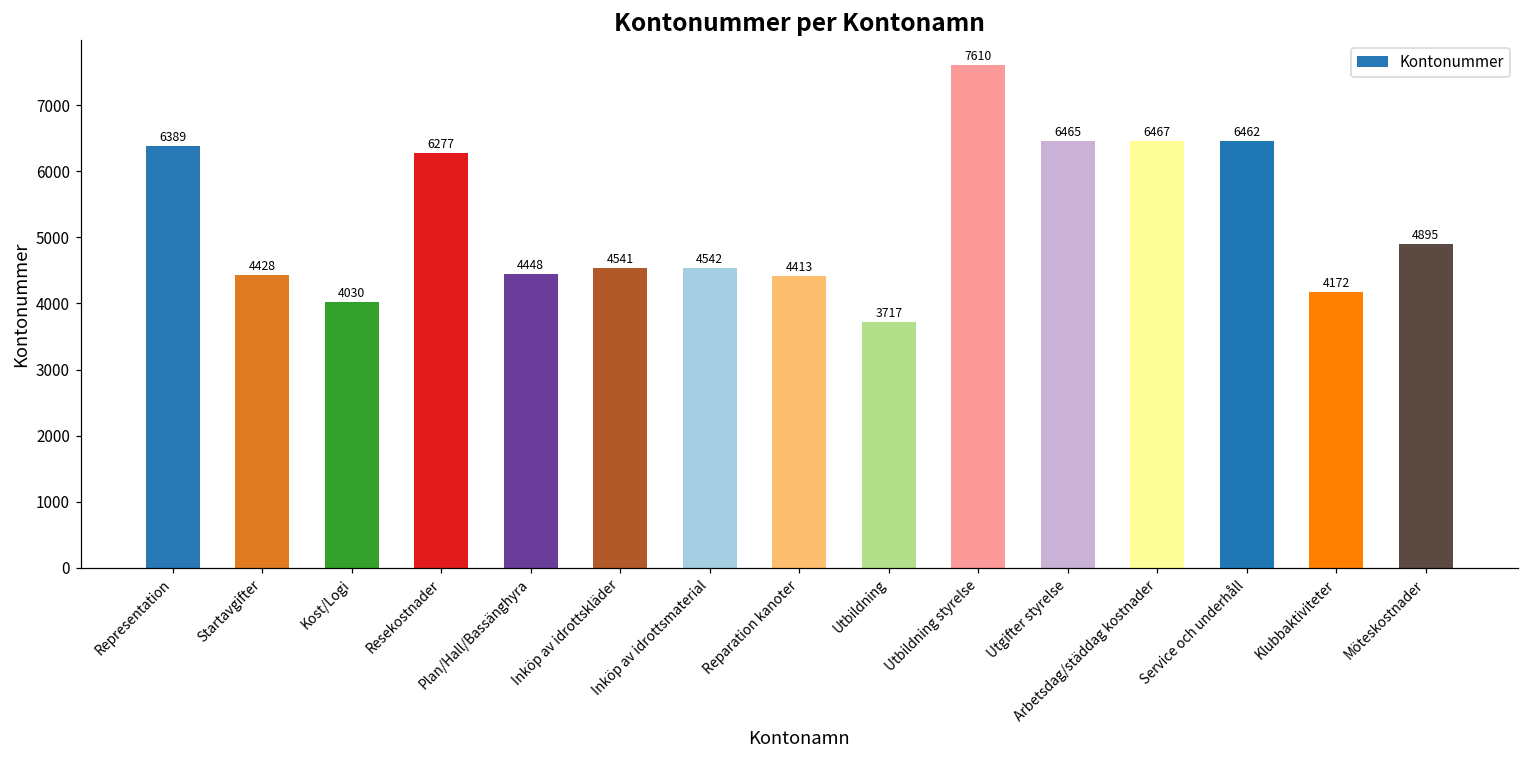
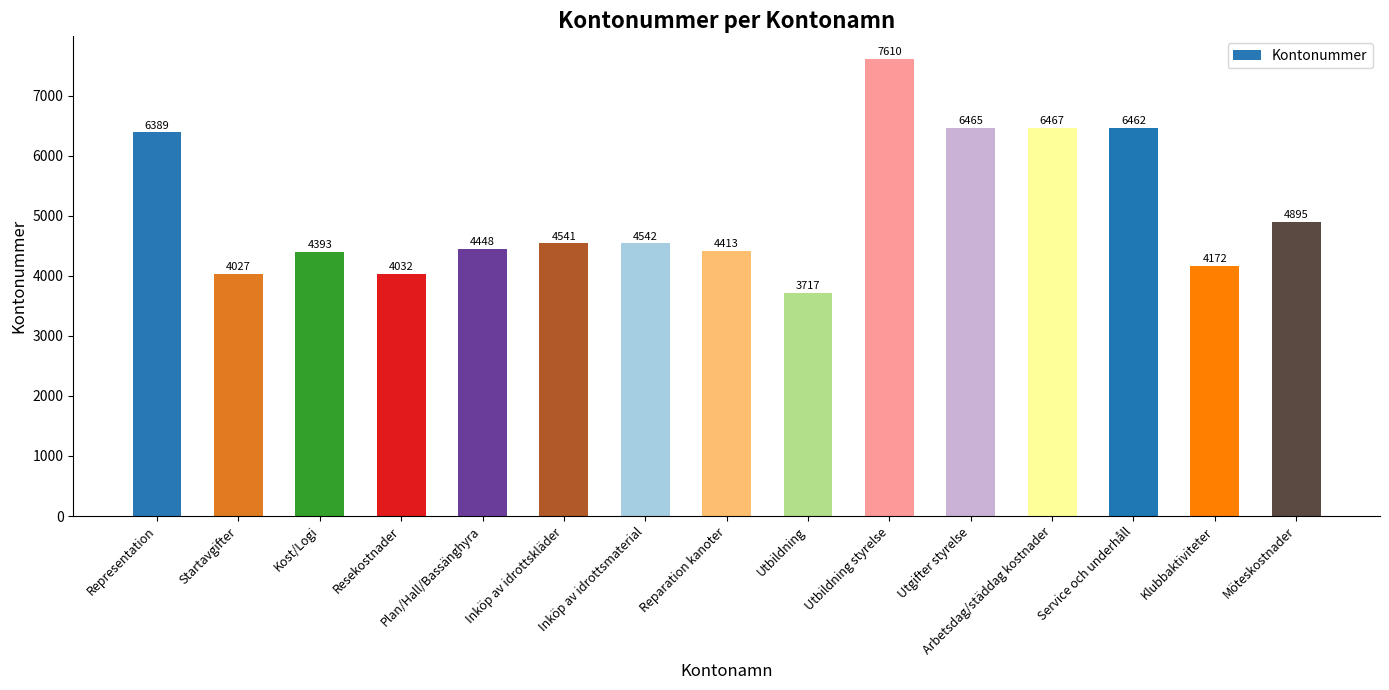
  {
    "Representation": 6389,
-   "Startavgifter": 4428,
-   "Kost/Logi": 4030,
-   "Resekostnader": 6277,
+   "Startavgifter": 4027,
+   "Kost/Logi": 4393,
+   "Resekostnader": 4032,
    "Plan/Hall/Bassänghyra": 4448,
    "Inköp av idrottskläder": 4541,
    "Inköp av idrottsmaterial": 4542,
    "Reparation kanoter": 4413,
    "Utbildning": 3717,
    "Utbildning styrelse": 7610,
    "Utgifter styrelse": 6465,
    "Arbetsdag/städdag kostnader": 6467,
    "Service och underhåll": 6462,
    "Klubbaktiviteter": 4172,
    "Möteskostnader": 4895
  }
